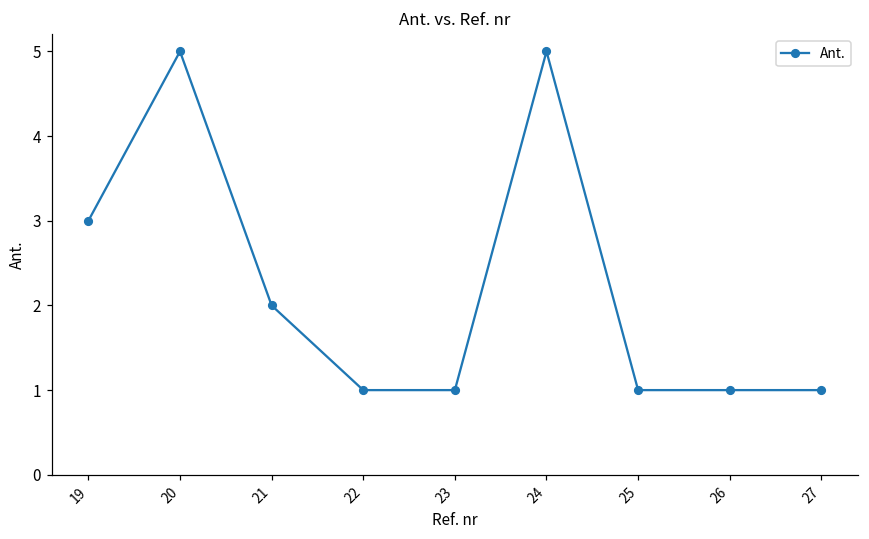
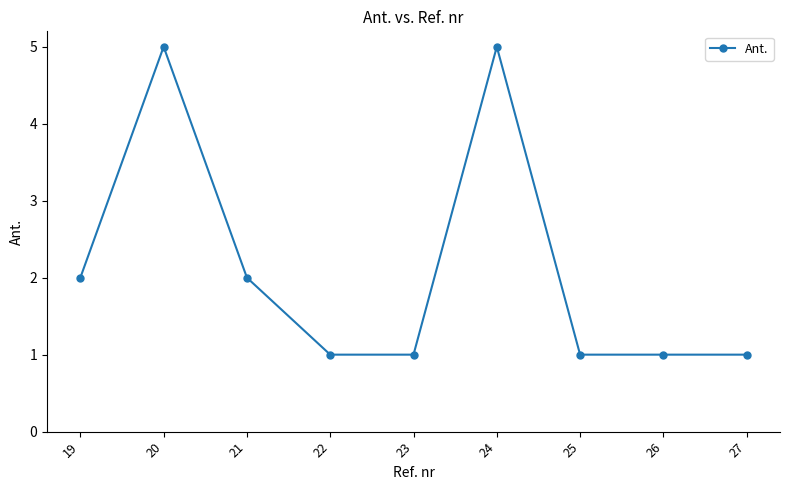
  {
-   "19": 3,
+   "19": 2,
    "20": 5,
    "21": 2,
    "22": 1,
    "23": 1,
    "24": 5,
    "25": 1,
    "26": 1,
    "27": 1
  }
